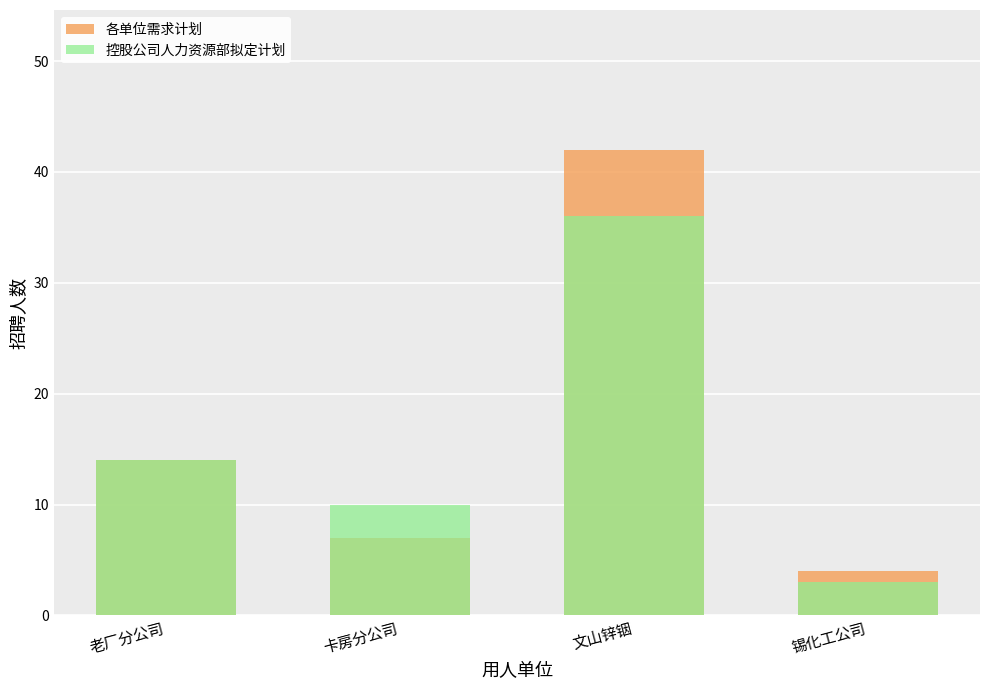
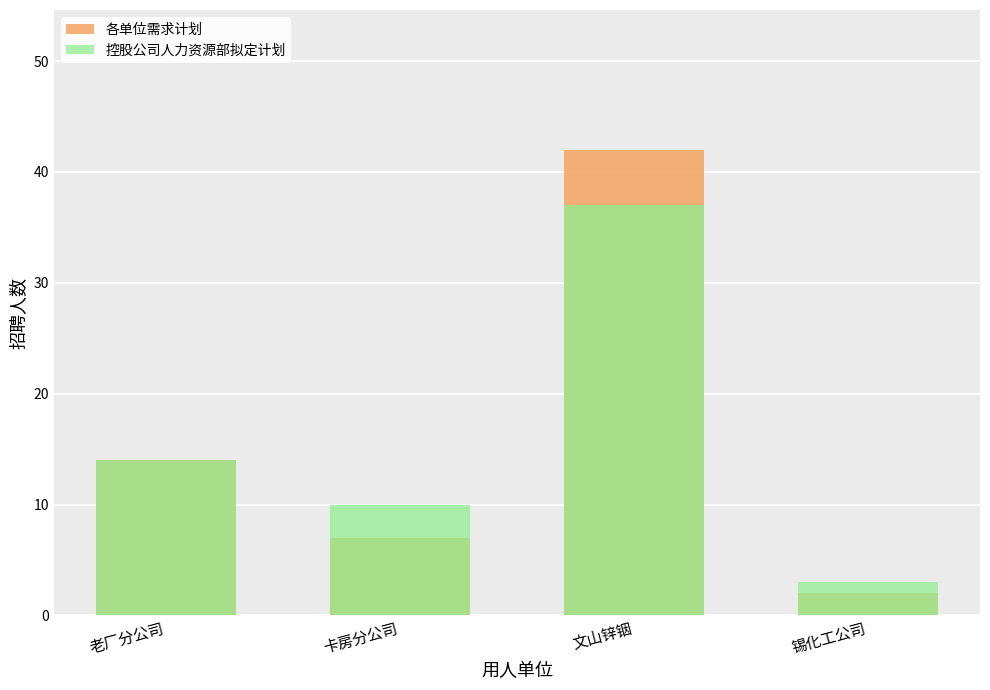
  {
    "各单位需求计划": {
      "老厂分公司": 14,
      "文山锌铟": 42,
-     "锡化工公司": 4
+     "锡化工公司": 2
    },
    "控股公司人力资源部拟定计划": {
      "老厂分公司": 14,
      "卡房分公司": 10,
-     "文山锌铟": 36
+     "文山锌铟": 37
    }
  }
